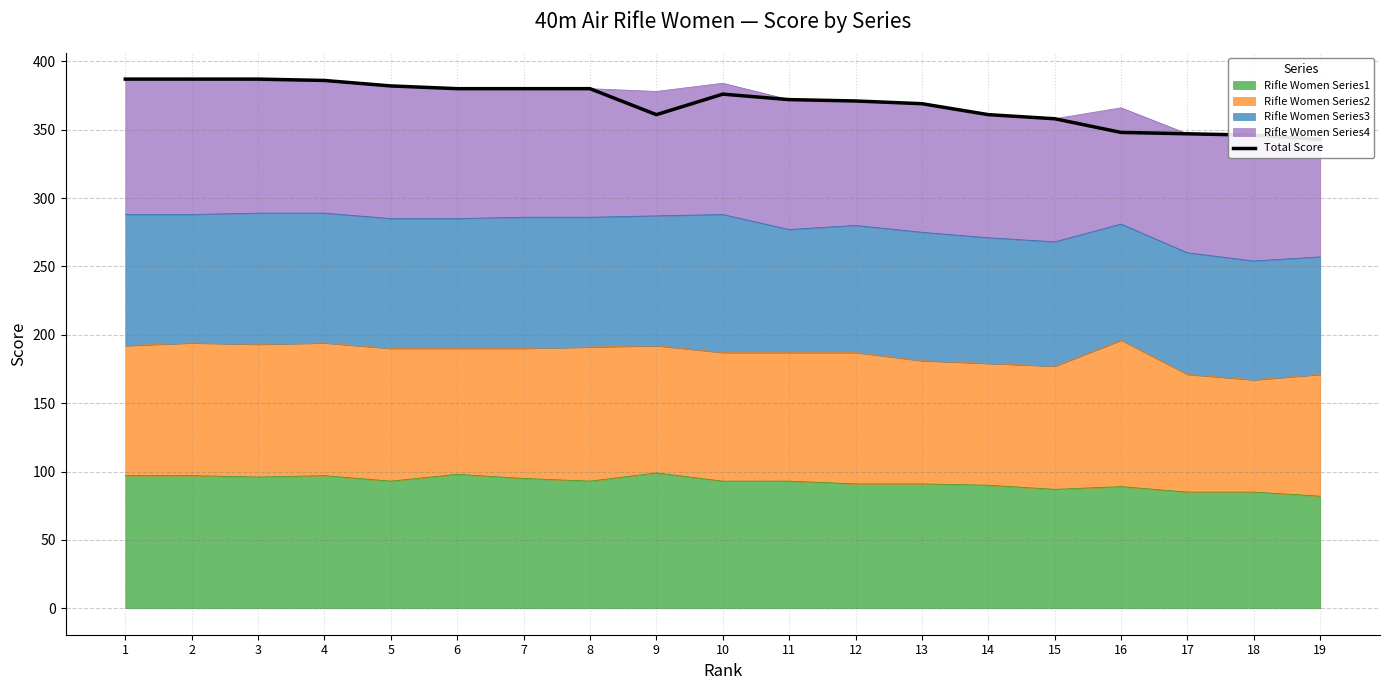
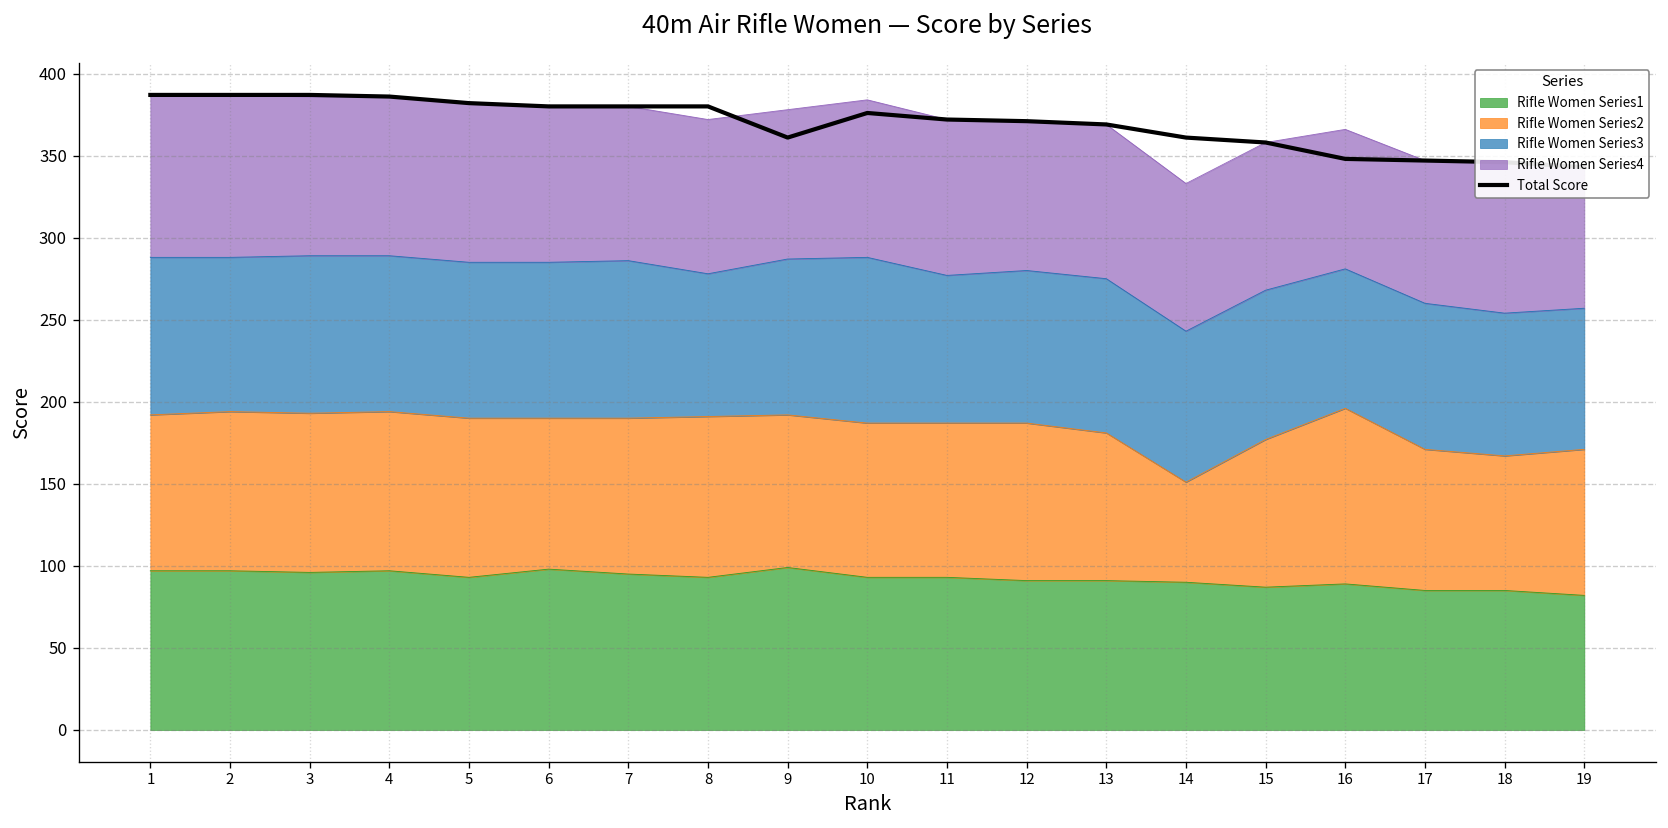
  {
    "Rifle Women Series1": {
      "1": 97,
      "2": 97,
      "3": 96,
      "4": 97,
      "5": 93,
      "6": 98,
      "7": 95,
      "8": 93,
      "9": 99,
      "10": 93,
      "11": 93,
      "12": 91,
      "13": 91,
      "14": 90,
      "15": 87,
      "16": 89,
      "17": 85,
      "18": 85,
      "19": 82
    },
    "Rifle Women Series2": {
      "1": 95,
      "2": 97,
      "3": 97,
      "4": 97,
      "5": 97,
      "6": 92,
      "7": 95,
      "8": 98,
      "9": 93,
      "10": 94,
      "11": 94,
      "12": 96,
      "13": 90,
-     "14": 89,
+     "14": 61,
      "15": 90,
      "16": 107,
      "17": 86,
      "18": 82,
      "19": 89
    },
    "Rifle Women Series3": {
      "1": 96,
      "2": 94,
      "3": 96,
      "4": 95,
      "5": 95,
      "6": 95,
      "7": 96,
-     "8": 95,
+     "8": 87,
      "9": 95,
      "10": 101,
      "11": 90,
      "12": 93,
      "13": 94,
      "14": 92,
      "15": 91,
      "16": 85,
      "17": 89,
      "18": 87,
      "19": 86
    },
    "Rifle Women Series4": {
      "9": 91,
      "10": 96,
      "16": 85
    },
    "Total Score": {
      "9": 361,
      "10": 376,
      "16": 348
    }
  }
